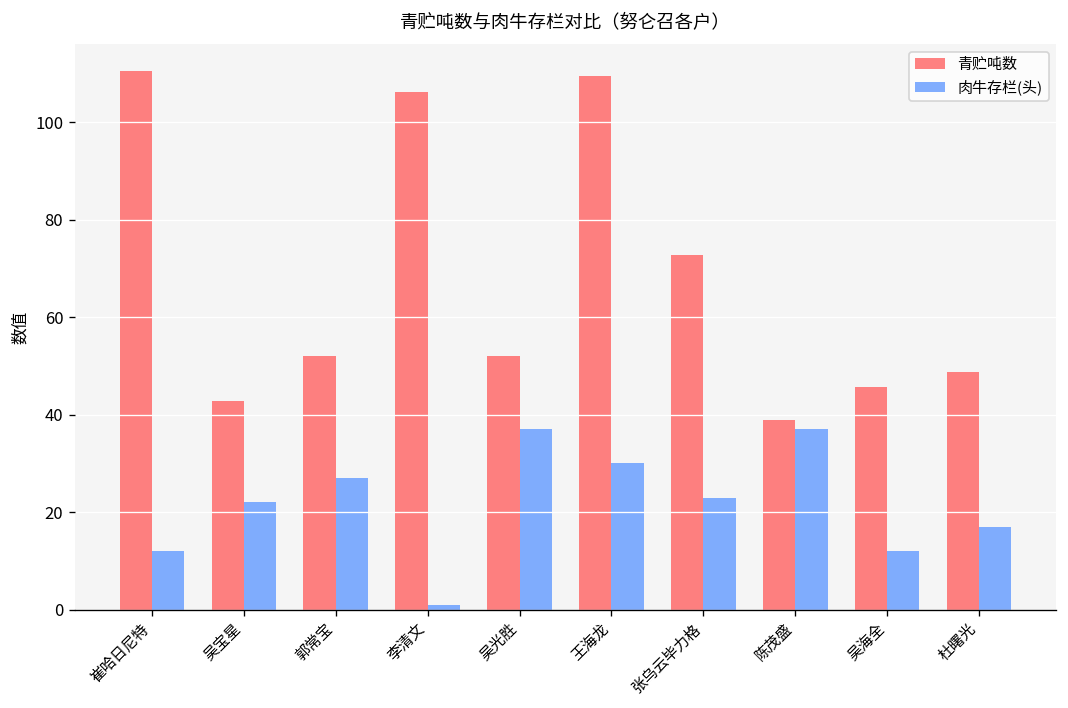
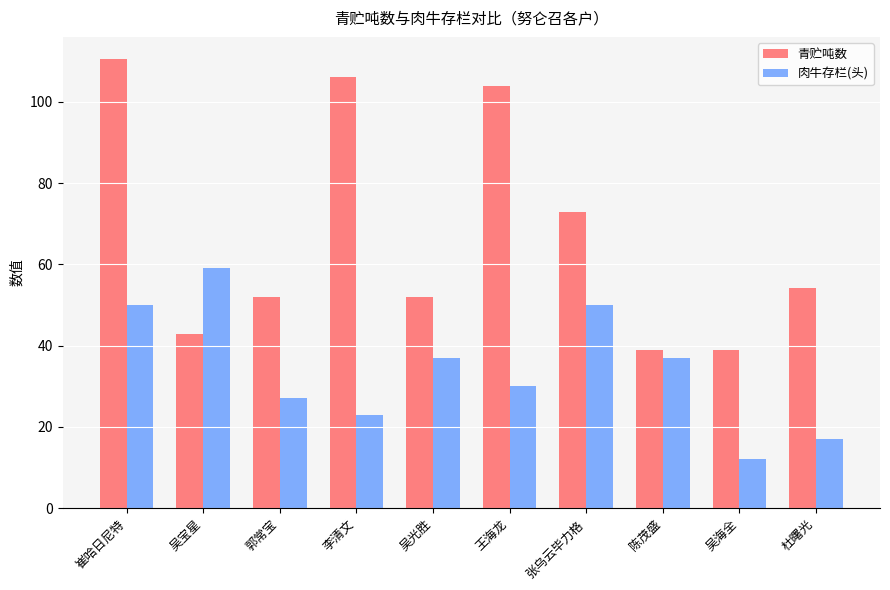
  {
    "青贮吨数": {
      "崔哈日尼特": 111,
      "吴宝星": 43,
      "郭常宝": 52,
      "李清文": 106,
      "吴光胜": 52,
-     "王海龙": 110,
+     "王海龙": 104,
      "张乌云毕力格": 73,
      "陈茂盛": 39,
-     "吴海全": 46,
-     "杜曙光": 49
+     "吴海全": 39,
+     "杜曙光": 54
    },
    "肉牛存栏(头)": {
-     "崔哈日尼特": 12,
-     "吴宝星": 22,
+     "崔哈日尼特": 50,
+     "吴宝星": 59,
      "郭常宝": 27,
-     "李清文": 1,
+     "李清文": 23,
      "吴光胜": 37,
      "王海龙": 30,
-     "张乌云毕力格": 23,
+     "张乌云毕力格": 50,
      "陈茂盛": 37,
      "吴海全": 12,
      "杜曙光": 17
    }
  }
